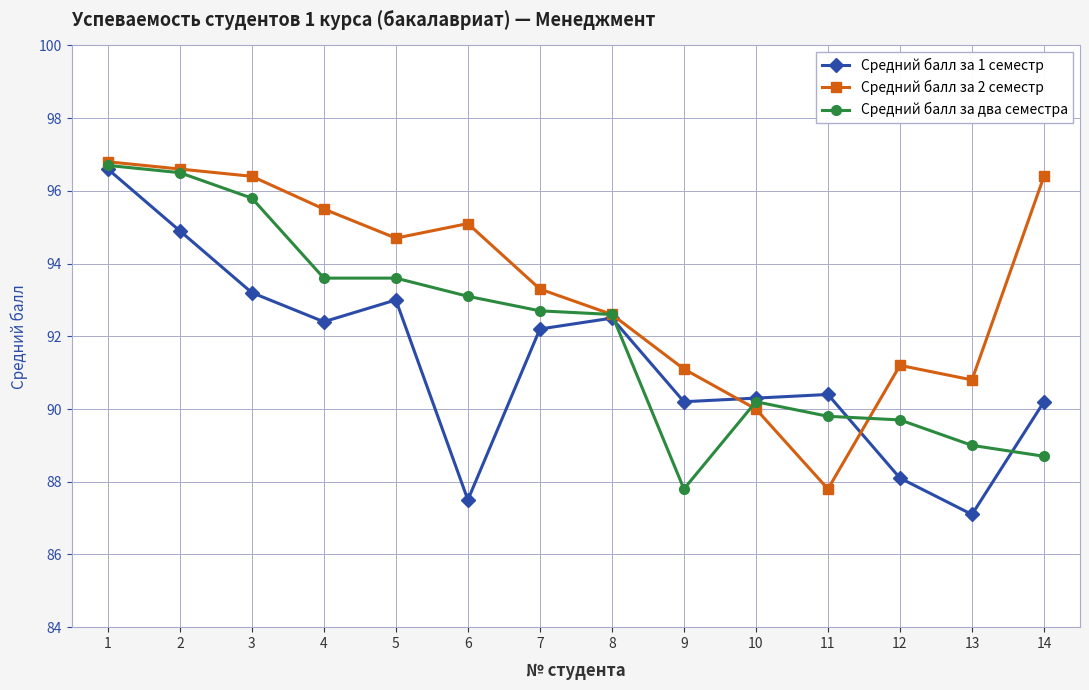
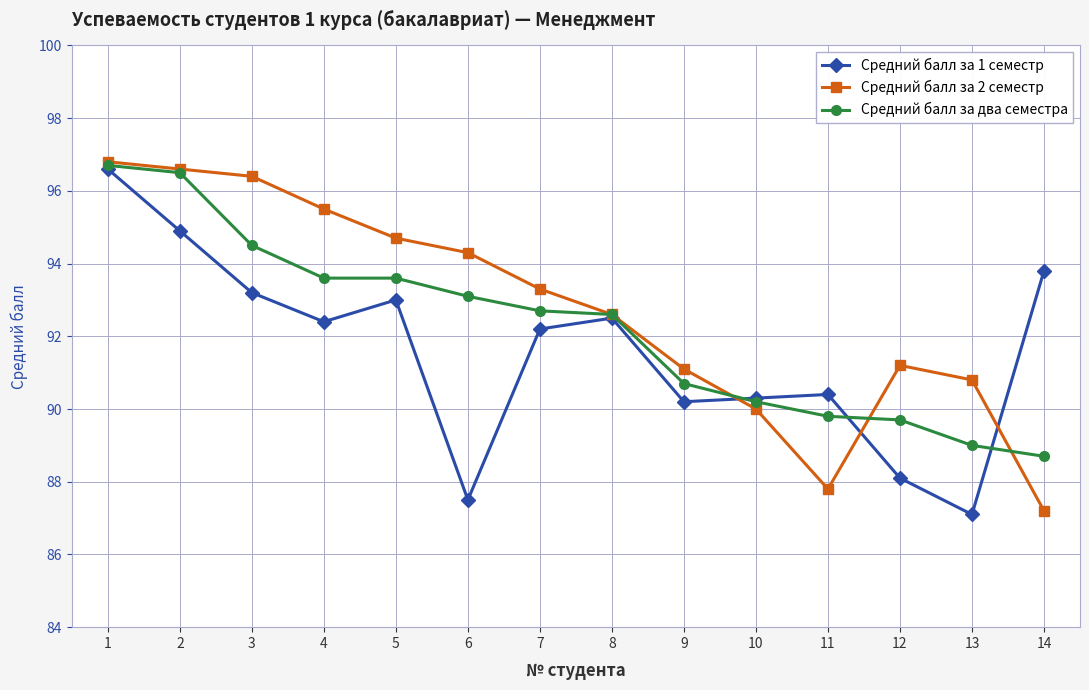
  {
    "Средний балл за 1 семестр": {
      "1": 96.6,
      "2": 94.9,
      "3": 93.2,
      "4": 92.4,
      "5": 93.0,
      "6": 87.5,
      "7": 92.2,
      "8": 92.5,
      "9": 90.2,
      "10": 90.3,
      "11": 90.4,
      "12": 88.1,
      "13": 87.1,
-     "14": 90.2
+     "14": 93.8
    },
    "Средний балл за 2 семестр": {
      "1": 96.8,
      "2": 96.6,
      "3": 96.4,
      "4": 95.5,
      "5": 94.7,
-     "6": 95.1,
+     "6": 94.3,
      "7": 93.3,
      "9": 91.1,
      "10": 90.0,
      "11": 87.8,
      "12": 91.2,
      "13": 90.8,
-     "14": 96.4
+     "14": 87.2
    },
    "Средний балл за два семестра": {
      "1": 96.7,
      "2": 96.5,
-     "3": 95.8,
+     "3": 94.5,
      "4": 93.6,
      "5": 93.6,
      "6": 93.1,
      "7": 92.7,
-     "9": 87.8,
+     "9": 90.7,
      "10": 90.2,
      "11": 89.8,
      "12": 89.7,
      "13": 89.0,
      "14": 88.7
    }
  }
